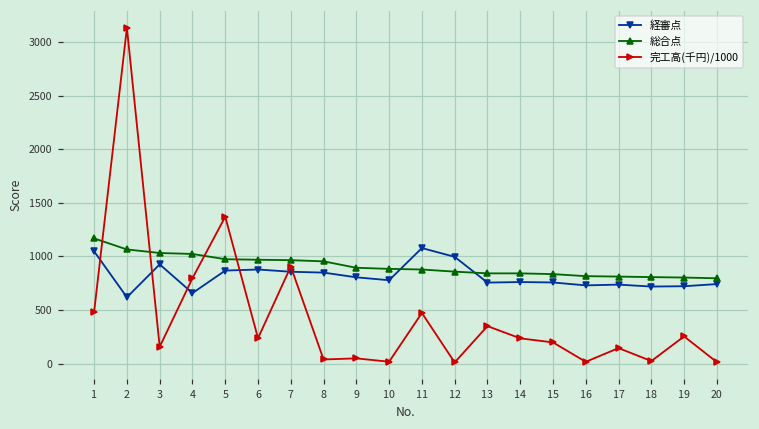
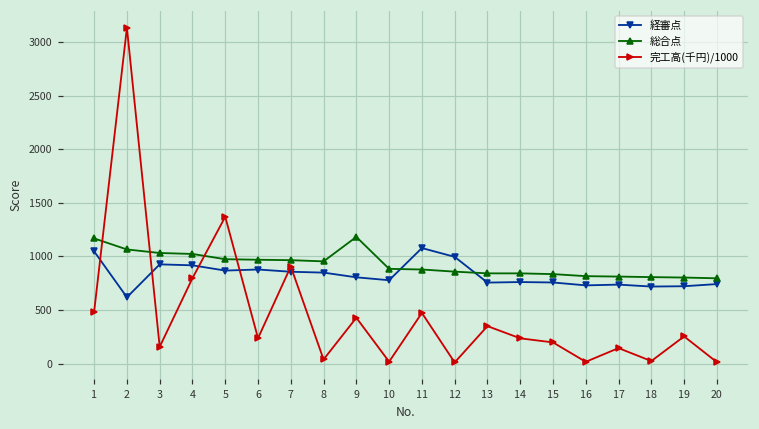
  {
    "経審点": {
      "1": 1000,
      "2": 600,
      "3": 900,
-     "4": 700,
+     "4": 900,
      "5": 900,
      "6": 900,
      "7": 900,
      "8": 800,
      "9": 800,
      "10": 800,
      "11": 1100,
      "12": 1000,
      "13": 800,
      "14": 800,
      "15": 800,
      "16": 700,
      "17": 700,
      "18": 700,
      "19": 700,
      "20": 700
    },
    "総合点": {
      "1": 1200,
      "2": 1100,
      "3": 1000,
      "4": 1000,
      "5": 1000,
      "6": 1000,
      "7": 1000,
      "8": 1000,
-     "9": 900,
+     "9": 1200,
      "10": 900,
      "11": 900,
      "12": 900,
      "13": 800,
      "14": 800,
      "15": 800,
      "16": 800,
      "17": 800,
      "18": 800,
      "19": 800,
      "20": 800
    },
    "完工高(千円)/1000": {
      "1": 500,
      "2": 3100,
      "3": 200,
      "4": 800,
      "5": 1400,
      "6": 200,
      "7": 900,
      "8": 0,
-     "9": 0,
+     "9": 400,
      "10": 0,
      "11": 500,
      "12": 0,
      "13": 400,
      "14": 200,
      "15": 200,
      "16": 0,
      "17": 100,
      "18": 0,
      "19": 300,
      "20": 0
    }
  }
